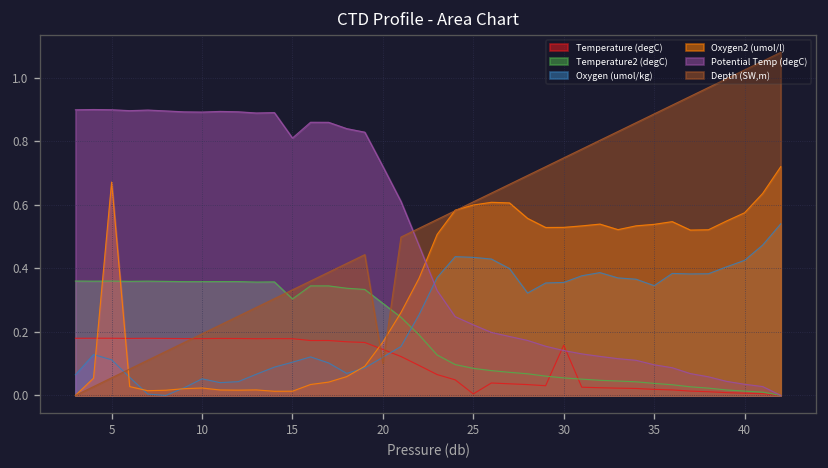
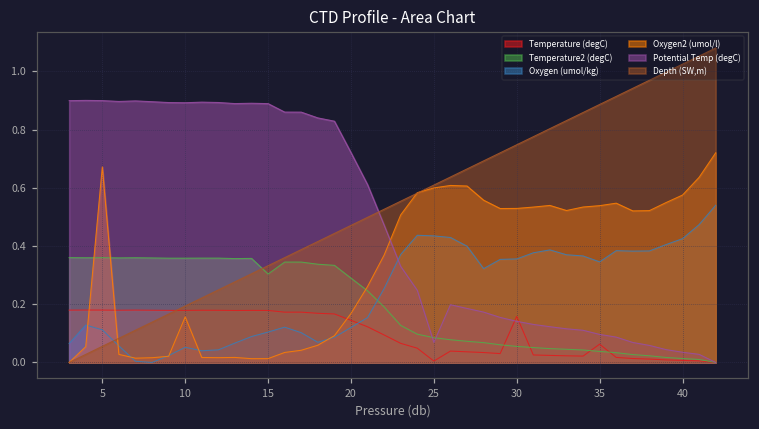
  {
    "Temperature (degC)": {
      "5": 0.18,
      "10": 0.18,
      "15": 0.18,
      "20": 0.14,
      "25": 0.00,
      "30": 0.16,
-     "35": 0.02
+     "35": 0.06
    },
    "Temperature2 (degC)": {
      "5": 0.36,
      "10": 0.36,
      "15": 0.30,
      "20": 0.29,
      "25": 0.09,
      "30": 0.06,
      "35": 0.04
    },
    "Oxygen (umol/kg)": {
      "5": 0.11,
      "10": 0.05,
      "15": 0.10,
      "20": 0.12,
      "25": 0.43,
      "30": 0.36,
      "35": 0.35,
      "40": 0.43
    },
    "Oxygen2 (umol/l)": {
      "5": 0.67,
-     "10": 0.02,
+     "10": 0.16,
      "15": 0.01,
      "20": 0.17,
      "25": 0.60,
      "30": 0.53,
      "35": 0.54,
      "40": 0.57
    },
    "Potential Temp (degC)": {
      "5": 0.90,
      "10": 0.89,
-     "15": 0.81,
+     "15": 0.89,
      "20": 0.72,
-     "25": 0.22,
+     "25": 0.07,
      "30": 0.14,
      "35": 0.10,
      "40": 0.04
    },
    "Depth (SW,m)": {
      "5": 0.06,
      "10": 0.19,
      "15": 0.33,
-     "20": 0.10,
+     "20": 0.47,
      "25": 0.61,
      "30": 0.75,
      "35": 0.89
    }
  }
